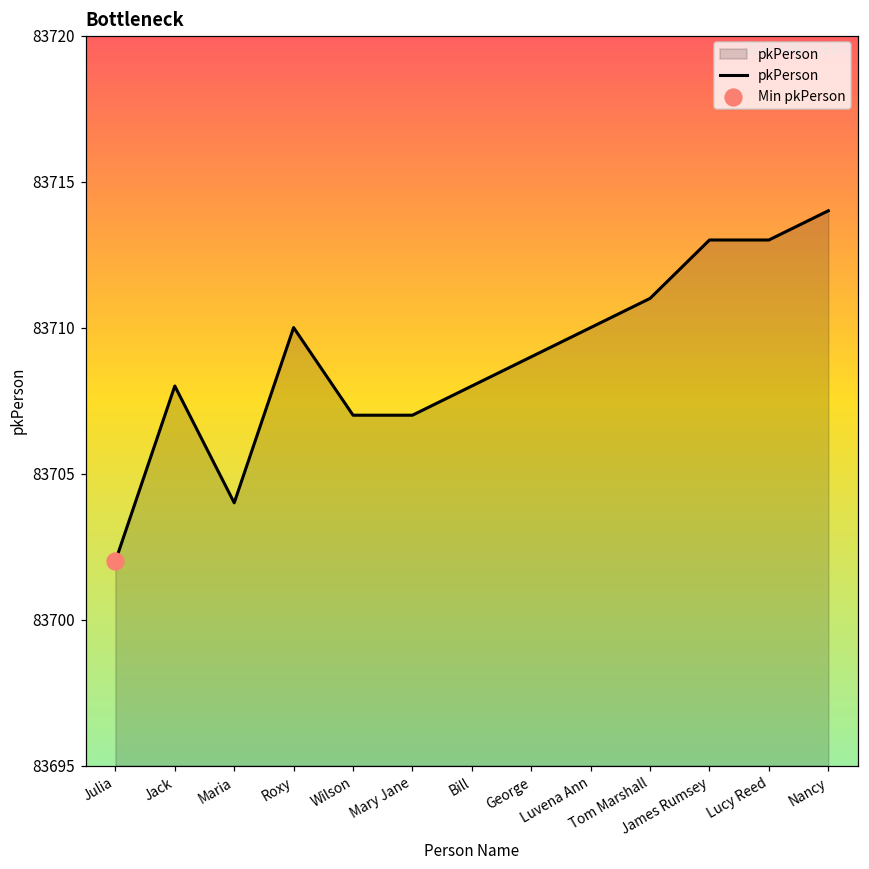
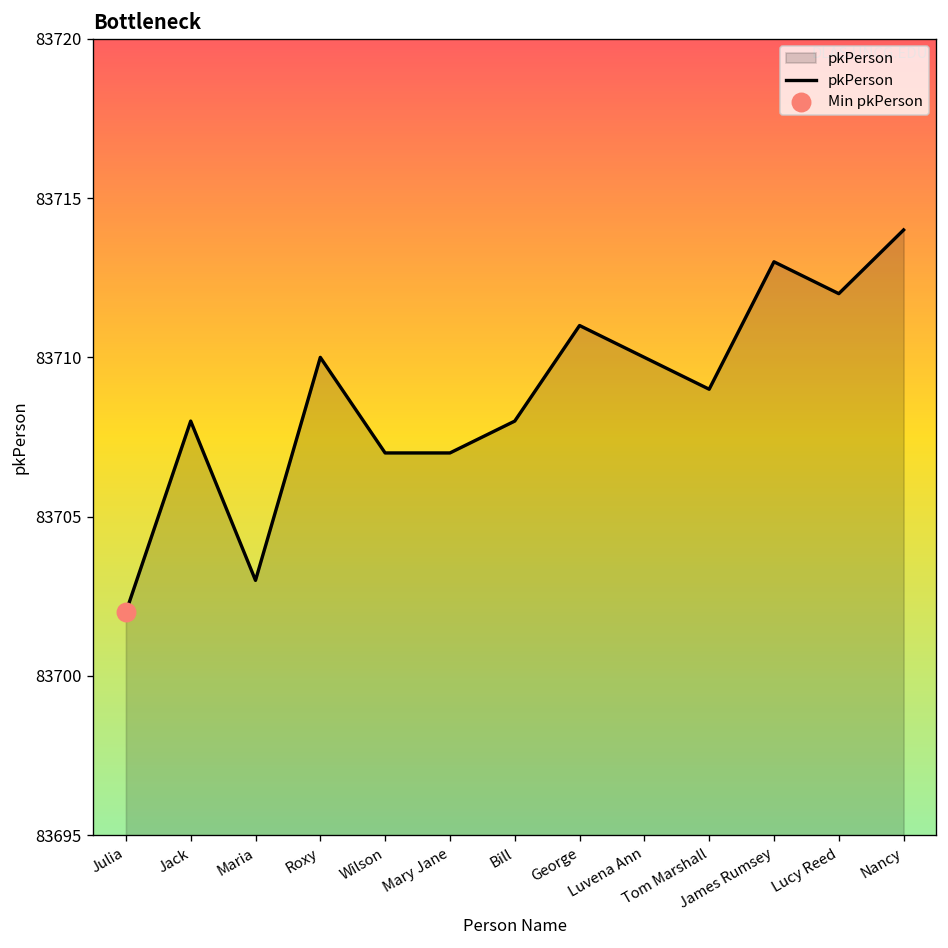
  {
    "pkPerson": {
      "Jack": 83708,
-     "Maria": 83704,
+     "Maria": 83703,
      "Roxy": 83710,
      "Wilson": 83707,
      "Mary Jane": 83707,
      "Bill": 83708,
-     "George": 83709,
+     "George": 83711,
      "Luvena Ann": 83710,
-     "Tom Marshall": 83711,
+     "Tom Marshall": 83709,
      "James Rumsey": 83713,
-     "Lucy Reed": 83713,
+     "Lucy Reed": 83712,
      "Nancy": 83714
    }
  }
